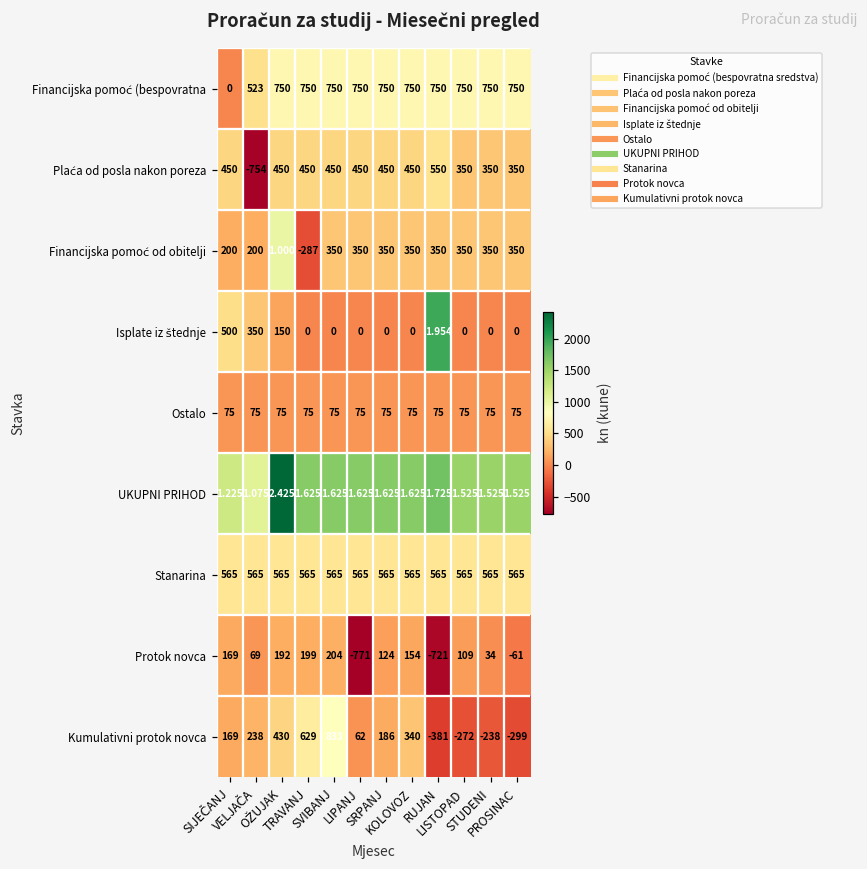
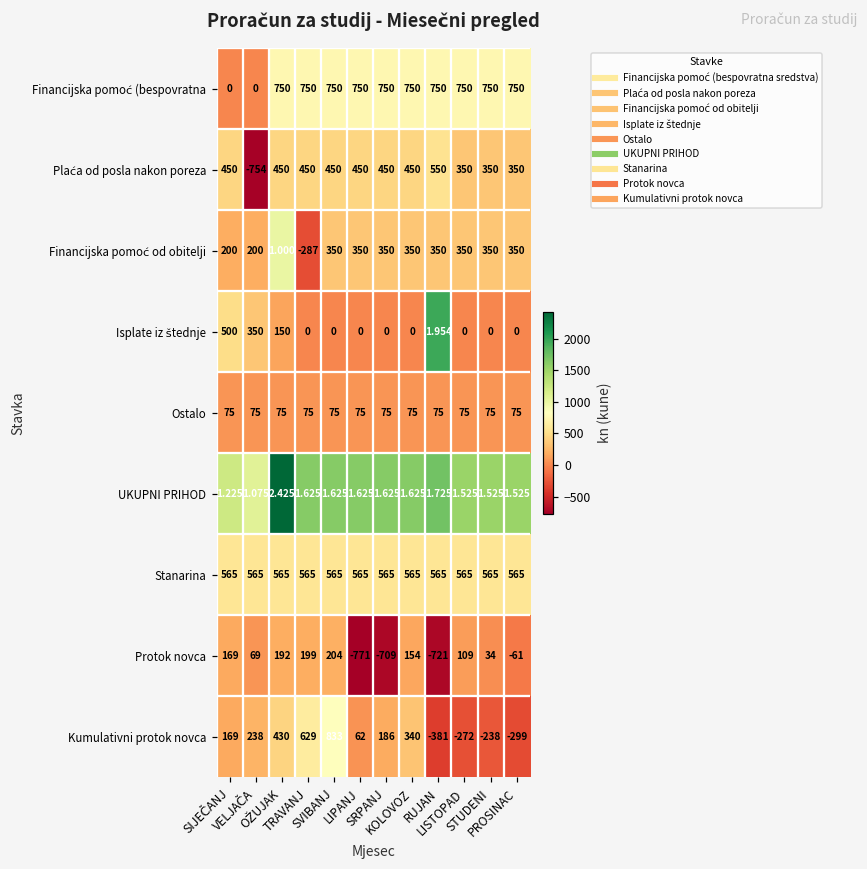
  {
    "Financijska pomoć (bespovratna": {
      "SIJEČANJ": 0,
-     "VELJAČA": 523,
+     "VELJAČA": 0,
      "OŽUJAK": 750,
      "TRAVANJ": 750,
      "SVIBANJ": 750,
      "LIPANJ": 750,
      "SRPANJ": 750,
      "KOLOVOZ": 750,
      "RUJAN": 750,
      "LISTOPAD": 750,
      "STUDENI": 750,
      "PROSINAC": 750
    },
    "Plaća od posla nakon poreza": {
      "SIJEČANJ": 450,
      "VELJAČA": -754,
      "OŽUJAK": 450,
      "TRAVANJ": 450,
      "SVIBANJ": 450,
      "LIPANJ": 450,
      "SRPANJ": 450,
      "KOLOVOZ": 450,
      "RUJAN": 550,
      "LISTOPAD": 350,
      "STUDENI": 350,
      "PROSINAC": 350
    },
    "Financijska pomoć od obitelji": {
      "SIJEČANJ": 200,
      "VELJAČA": 200,
      "OŽUJAK": 1.000,
      "TRAVANJ": -287,
      "SVIBANJ": 350,
      "LIPANJ": 350,
      "SRPANJ": 350,
      "KOLOVOZ": 350,
      "RUJAN": 350,
      "LISTOPAD": 350,
      "STUDENI": 350,
      "PROSINAC": 350
    },
    "Isplate iz štednje": {
      "SIJEČANJ": 500,
      "VELJAČA": 350,
      "OŽUJAK": 150,
      "TRAVANJ": 0,
      "SVIBANJ": 0,
      "LIPANJ": 0,
      "SRPANJ": 0,
      "KOLOVOZ": 0,
      "RUJAN": 1.954,
      "LISTOPAD": 0,
      "STUDENI": 0,
      "PROSINAC": 0
    },
    "Ostalo": {
      "SIJEČANJ": 75,
      "VELJAČA": 75,
      "OŽUJAK": 75,
      "TRAVANJ": 75,
      "SVIBANJ": 75,
      "LIPANJ": 75,
      "SRPANJ": 75,
      "KOLOVOZ": 75,
      "RUJAN": 75,
      "LISTOPAD": 75,
      "STUDENI": 75,
      "PROSINAC": 75
    },
    "UKUPNI PRIHOD": {
      "SIJEČANJ": 1.225,
      "VELJAČA": 1.075,
      "OŽUJAK": 2.425,
      "TRAVANJ": 1.625,
      "SVIBANJ": 1.625,
      "LIPANJ": 1.625,
      "SRPANJ": 1.625,
      "KOLOVOZ": 1.625,
      "RUJAN": 1.725,
      "LISTOPAD": 1.525,
      "STUDENI": 1.525,
      "PROSINAC": 1.525
    },
    "Stanarina": {
      "SIJEČANJ": 565,
      "VELJAČA": 565,
      "OŽUJAK": 565,
      "TRAVANJ": 565,
      "SVIBANJ": 565,
      "LIPANJ": 565,
      "SRPANJ": 565,
      "KOLOVOZ": 565,
      "RUJAN": 565,
      "LISTOPAD": 565,
      "STUDENI": 565,
      "PROSINAC": 565
    },
    "Protok novca": {
      "SIJEČANJ": 169,
      "VELJAČA": 69,
      "OŽUJAK": 192,
      "TRAVANJ": 199,
      "SVIBANJ": 204,
      "LIPANJ": -771,
-     "SRPANJ": 124,
+     "SRPANJ": -709,
      "KOLOVOZ": 154,
      "RUJAN": -721,
      "LISTOPAD": 109,
      "STUDENI": 34,
      "PROSINAC": -61
    },
    "Kumulativni protok novca": {
      "SIJEČANJ": 169,
      "VELJAČA": 238,
      "OŽUJAK": 430,
      "TRAVANJ": 629,
      "SVIBANJ": 833,
      "LIPANJ": 62,
      "SRPANJ": 186,
      "KOLOVOZ": 340,
      "RUJAN": -381,
      "LISTOPAD": -272,
      "STUDENI": -238,
      "PROSINAC": -299
    }
  }
